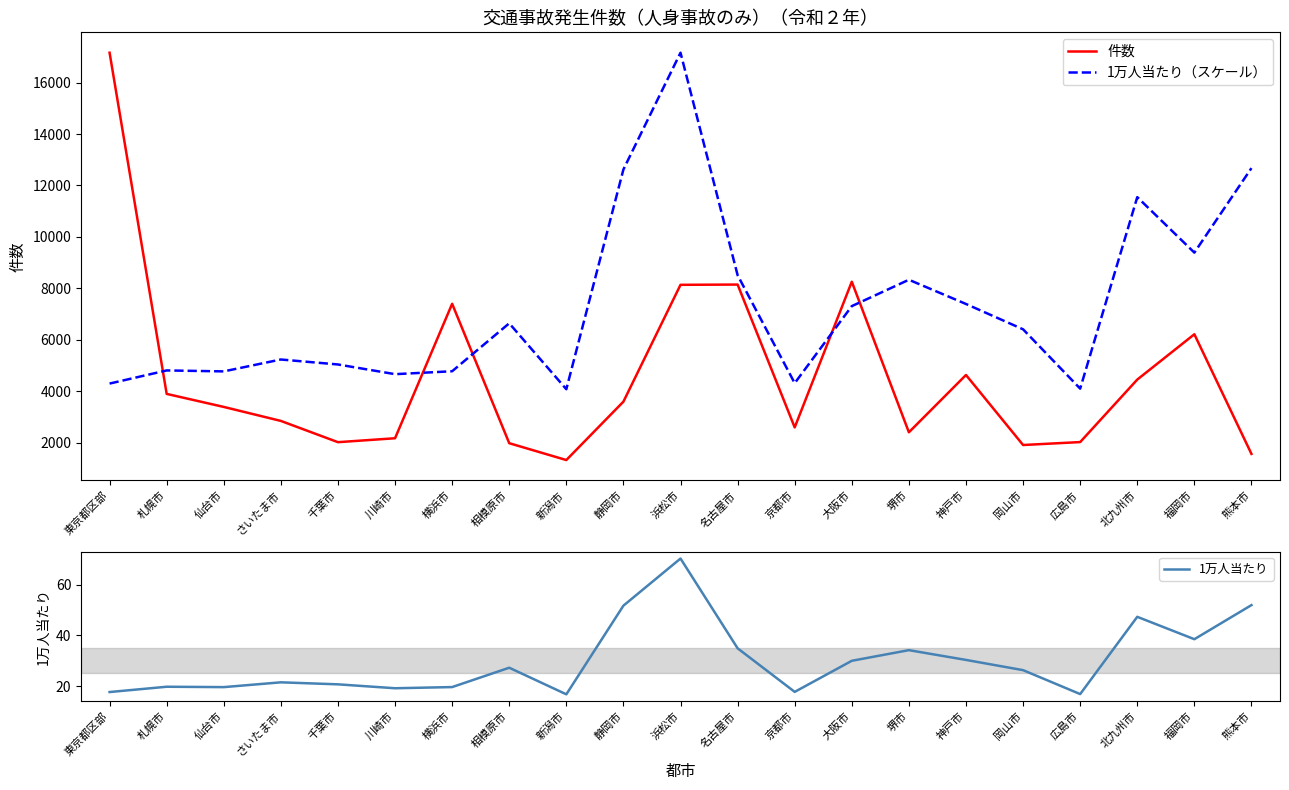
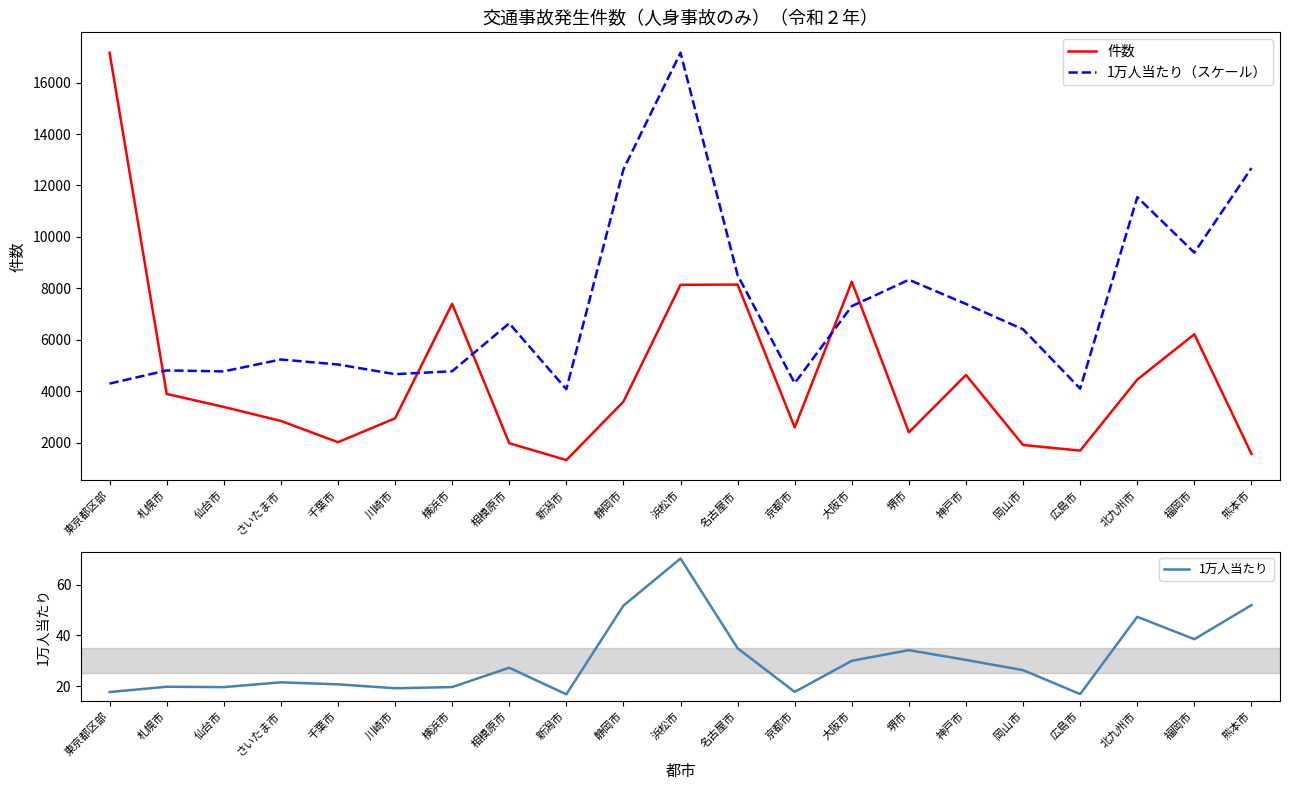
  {
    "交通事故発生件数（人身事故のみ）（令和２年）": {
      "件数": {
        "東京都区部": 17200,
        "札幌市": 3900,
        "仙台市": 3400,
        "さいたま市": 2800,
        "千葉市": 2000,
-       "川崎市": 2200,
+       "川崎市": 2900,
        "横浜市": 7400,
        "相模原市": 2000,
        "新潟市": 1300,
        "静岡市": 3600,
        "浜松市": 8100,
        "名古屋市": 8100,
        "京都市": 2600,
        "大阪市": 8300,
        "堺市": 2400,
        "神戸市": 4600,
        "岡山市": 1900,
-       "広島市": 2000,
+       "広島市": 1700,
        "北九州市": 4500,
        "福岡市": 6200,
        "熊本市": 1600
      },
      "1万人当たり（スケール）": {
        "東京都区部": 4300,
        "札幌市": 4800,
        "仙台市": 4800,
        "さいたま市": 5200,
        "千葉市": 5000,
        "川崎市": 4700,
        "横浜市": 4800,
        "相模原市": 6600,
        "新潟市": 4100,
        "静岡市": 12600,
        "浜松市": 17200,
        "名古屋市": 8500,
        "京都市": 4300,
        "大阪市": 7300,
        "堺市": 8300,
        "神戸市": 7400,
        "岡山市": 6400,
        "広島市": 4100,
        "北九州市": 11500,
        "福岡市": 9400,
        "熊本市": 12700
      }
    }
  }
